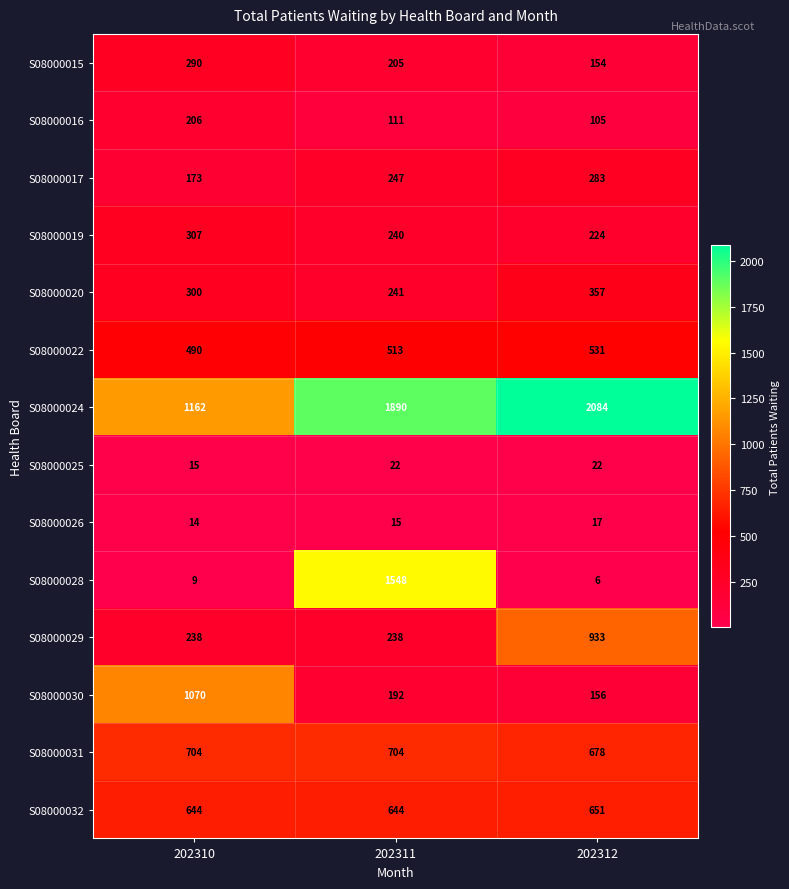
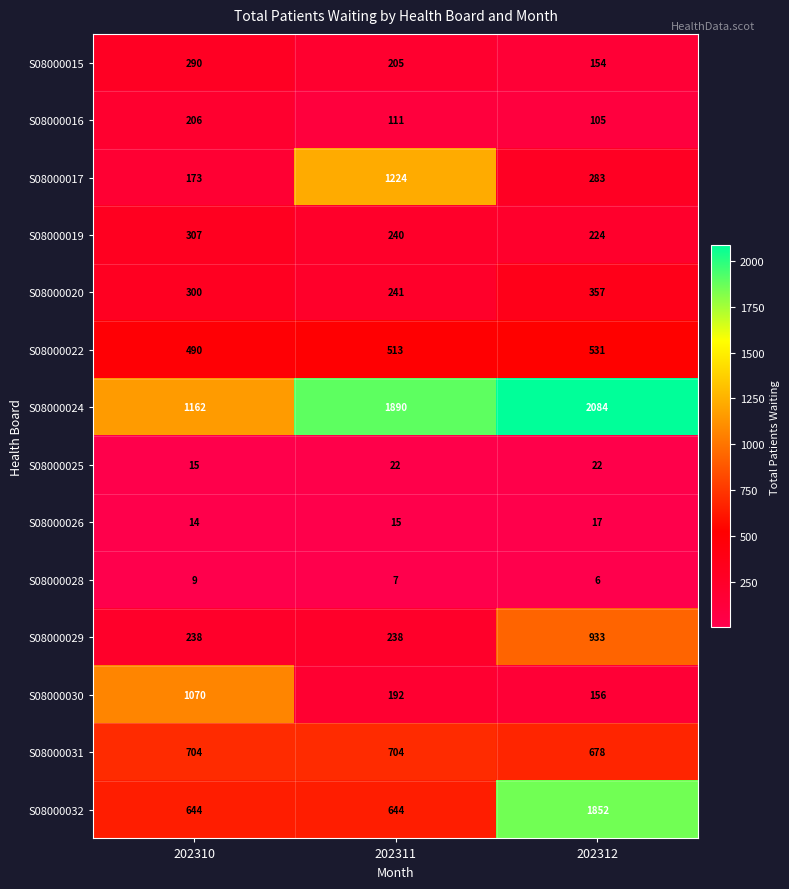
  {
    "S08000015": {
      "202310": 290,
      "202311": 205,
      "202312": 154
    },
    "S08000016": {
      "202310": 206,
      "202311": 111,
      "202312": 105
    },
    "S08000017": {
      "202310": 173,
-     "202311": 247,
+     "202311": 1224,
      "202312": 283
    },
    "S08000019": {
      "202310": 307,
      "202311": 240,
      "202312": 224
    },
    "S08000020": {
      "202310": 300,
      "202311": 241,
      "202312": 357
    },
    "S08000022": {
      "202310": 490,
      "202311": 513,
      "202312": 531
    },
    "S08000024": {
      "202310": 1162,
      "202311": 1890,
      "202312": 2084
    },
    "S08000025": {
      "202310": 15,
      "202311": 22,
      "202312": 22
    },
    "S08000026": {
      "202310": 14,
      "202311": 15,
      "202312": 17
    },
    "S08000028": {
      "202310": 9,
-     "202311": 1548,
+     "202311": 7,
      "202312": 6
    },
    "S08000029": {
      "202310": 238,
      "202311": 238,
      "202312": 933
    },
    "S08000030": {
      "202310": 1070,
      "202311": 192,
      "202312": 156
    },
    "S08000031": {
      "202310": 704,
      "202311": 704,
      "202312": 678
    },
    "S08000032": {
      "202310": 644,
      "202311": 644,
-     "202312": 651
+     "202312": 1852
    }
  }
